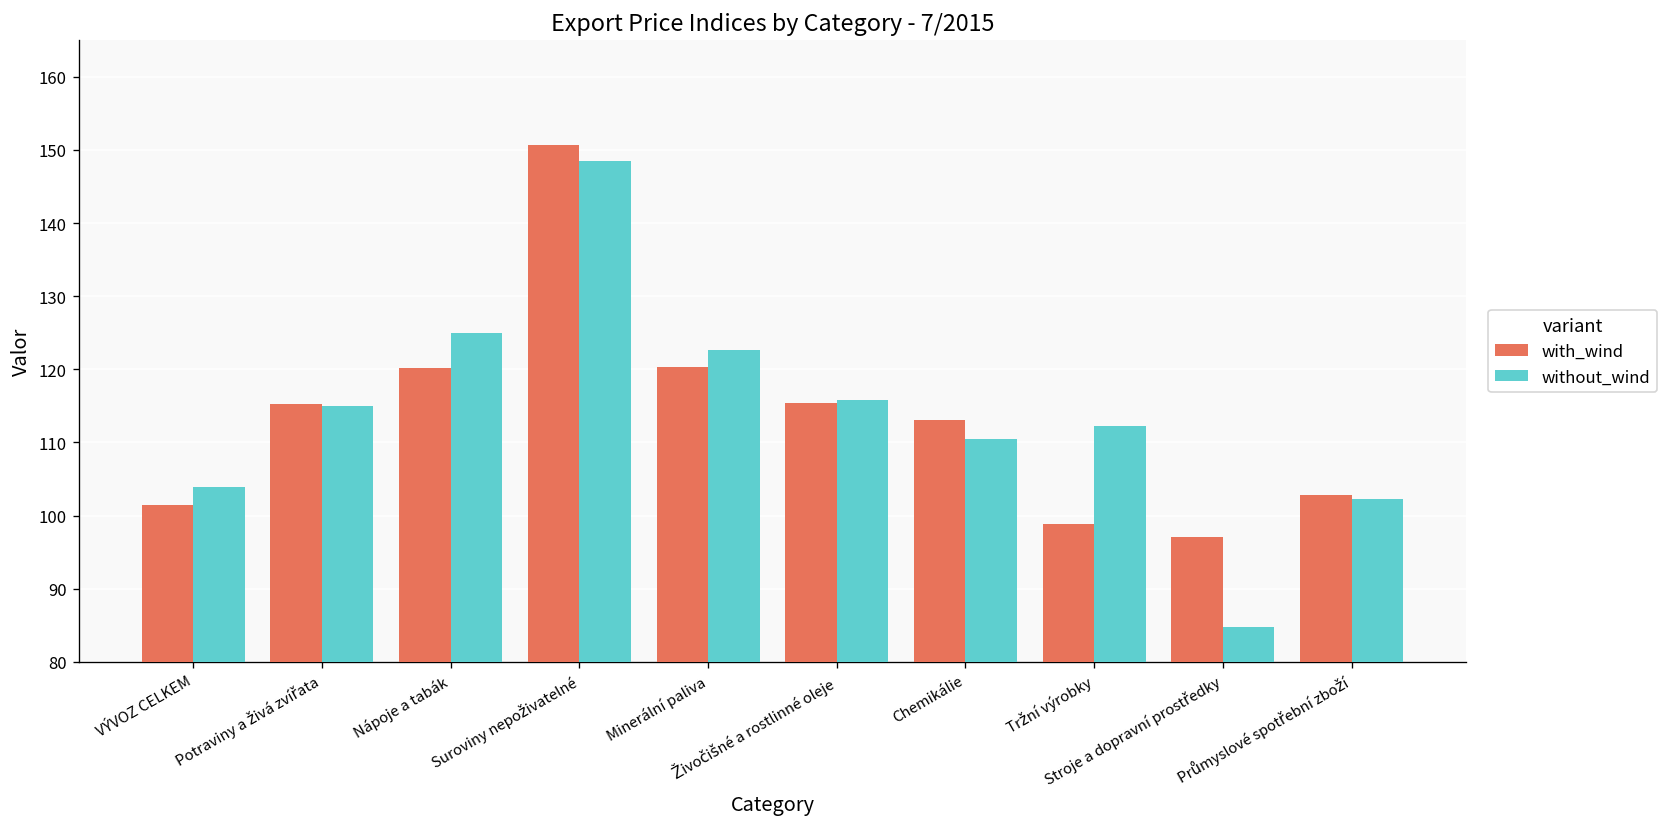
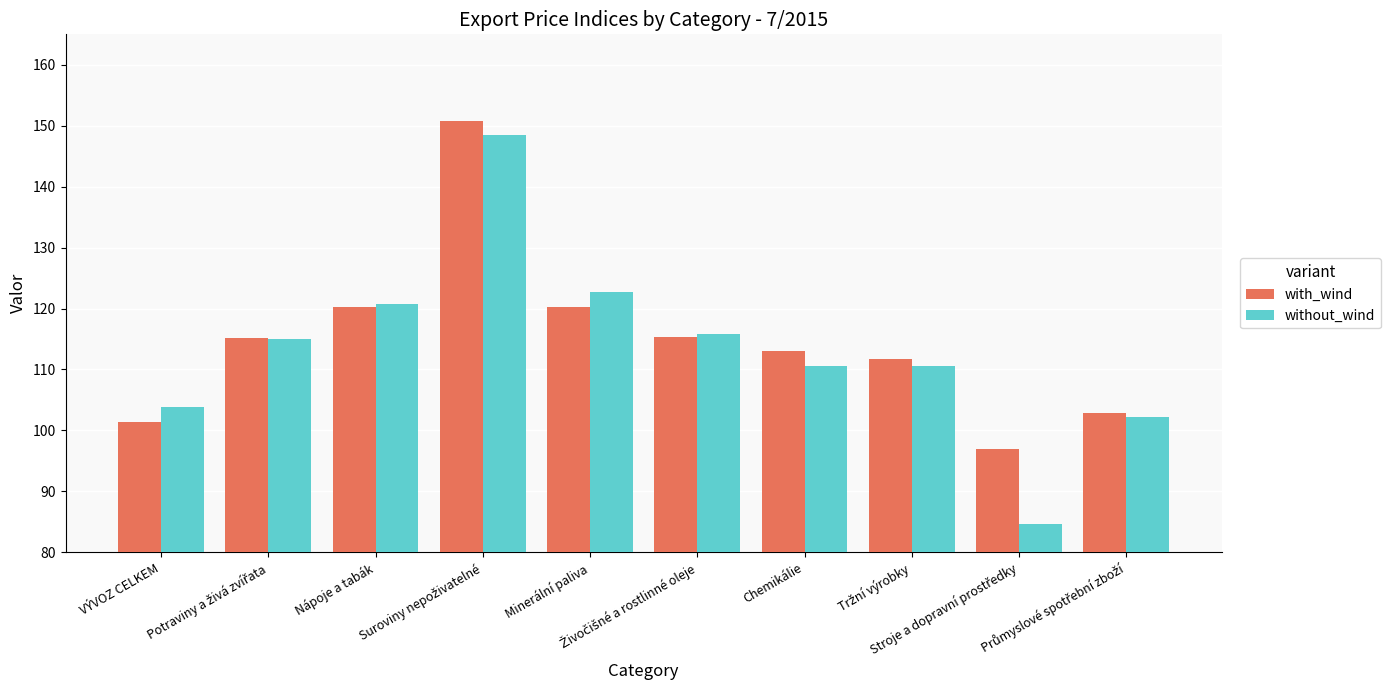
  {
    "with_wind": {
      "VÝVOZ CELKEM": 101,
      "Potraviny a živá zvířata": 115,
      "Nápoje a tabák": 120,
      "Suroviny nepoživatelné": 151,
      "Minerální paliva": 120,
      "Živočišné a rostlinné oleje": 115,
      "Chemikálie": 113,
-     "Tržní výrobky": 99,
+     "Tržní výrobky": 112,
      "Stroje a dopravní prostředky": 97,
      "Průmyslové spotřební zboží": 103
    },
    "without_wind": {
      "VÝVOZ CELKEM": 104,
      "Potraviny a živá zvířata": 115,
-     "Nápoje a tabák": 125,
+     "Nápoje a tabák": 121,
      "Suroviny nepoživatelné": 149,
      "Minerální paliva": 123,
      "Živočišné a rostlinné oleje": 116,
      "Chemikálie": 111,
-     "Tržní výrobky": 112,
+     "Tržní výrobky": 111,
      "Stroje a dopravní prostředky": 85,
      "Průmyslové spotřební zboží": 102
    }
  }
